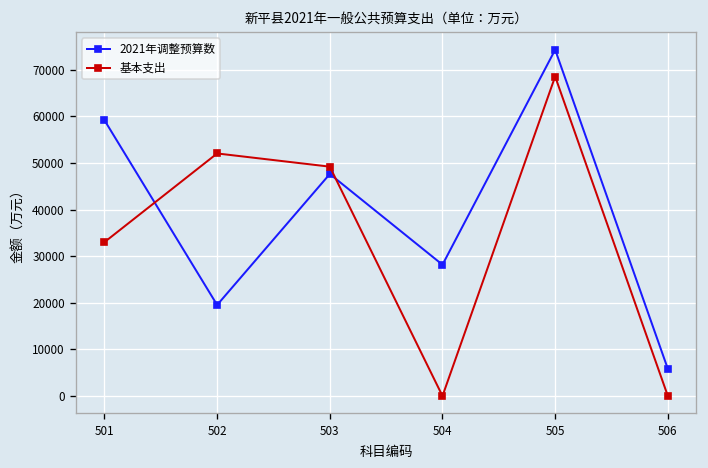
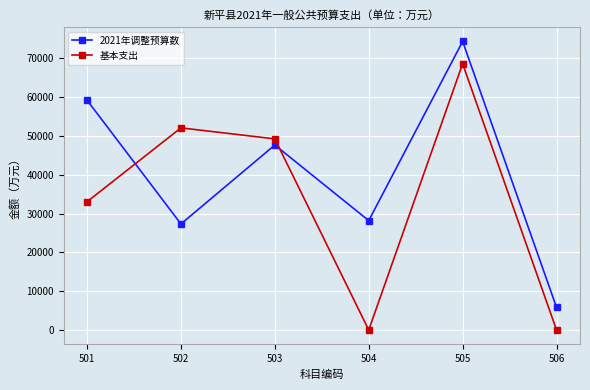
  {
    "2021年调整预算数": {
      "501": 59000,
-     "502": 20000,
+     "502": 27000,
      "503": 48000,
      "504": 28000,
      "505": 74000,
      "506": 6000
    },
    "基本支出": {
      "501": 33000,
      "502": 52000,
      "503": 49000,
      "504": 0,
      "505": 69000,
      "506": 0
    }
  }
